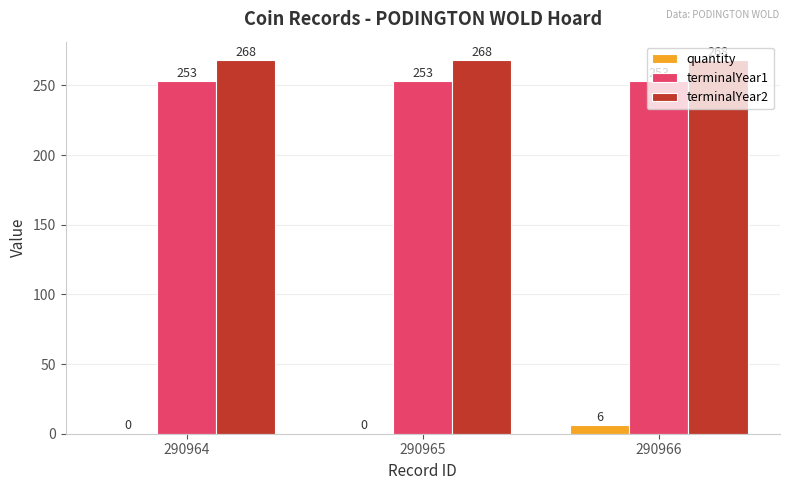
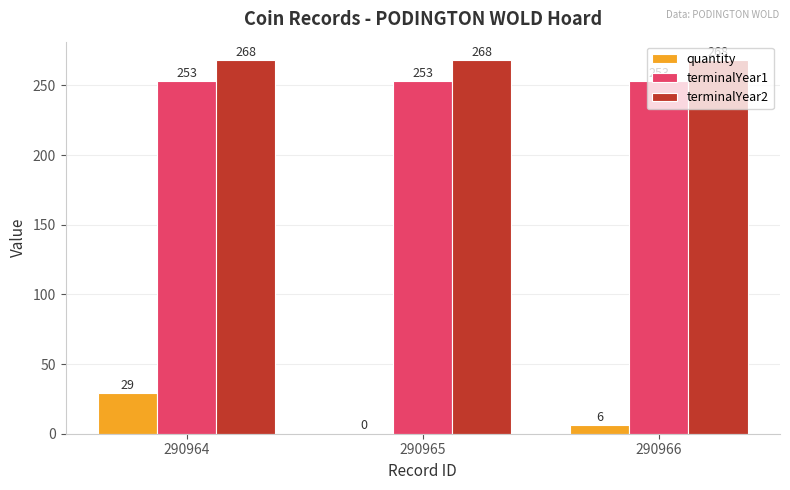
  {
    "quantity": {
-     "290964": 0,
+     "290964": 29,
      "290965": 0,
      "290966": 6
    },
    "terminalYear1": {
      "290964": 253,
      "290965": 253
    },
    "terminalYear2": {
      "290964": 268,
      "290965": 268
    }
  }
